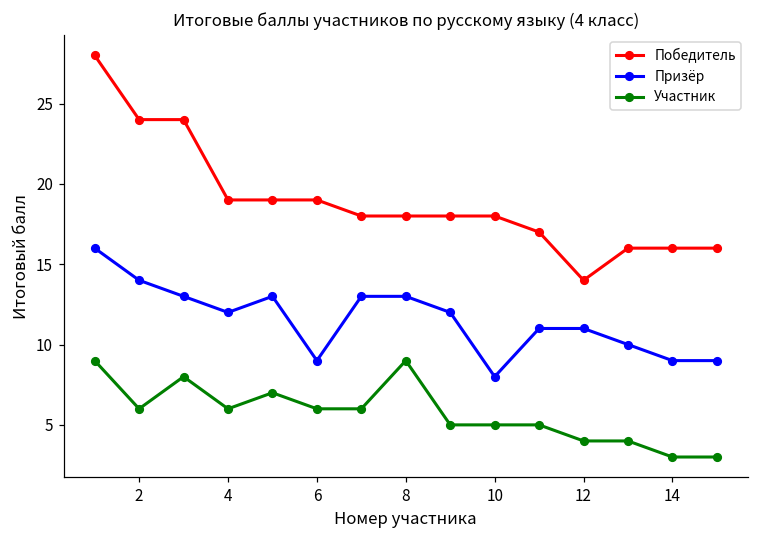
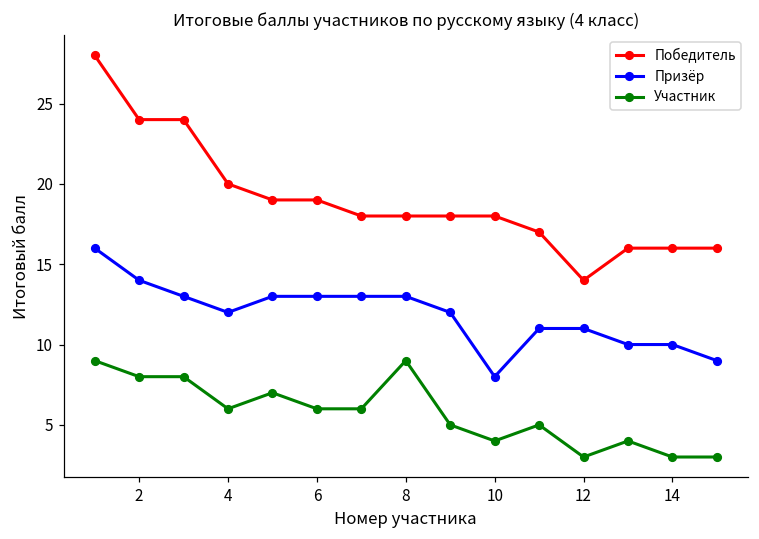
  {
    "Победитель": {
      "2": 24,
-     "4": 19,
+     "4": 20,
      "6": 19,
      "8": 18,
      "10": 18,
      "12": 14,
      "14": 16
    },
    "Призёр": {
      "2": 14,
      "4": 12,
-     "6": 9,
+     "6": 13,
      "8": 13,
      "10": 8,
      "12": 11,
-     "14": 9
+     "14": 10
    },
    "Участник": {
-     "2": 6,
+     "2": 8,
      "4": 6,
      "6": 6,
      "8": 9,
-     "10": 5,
-     "12": 4,
+     "10": 4,
+     "12": 3,
      "14": 3
    }
  }
